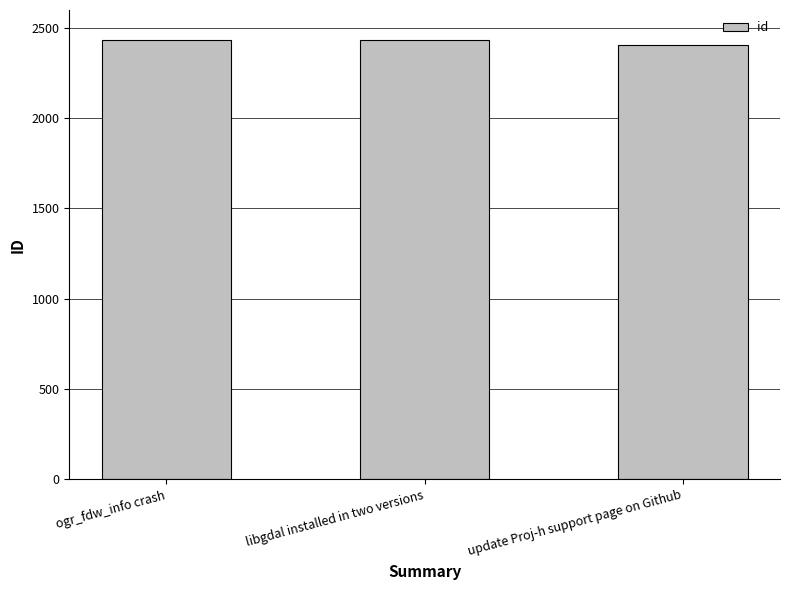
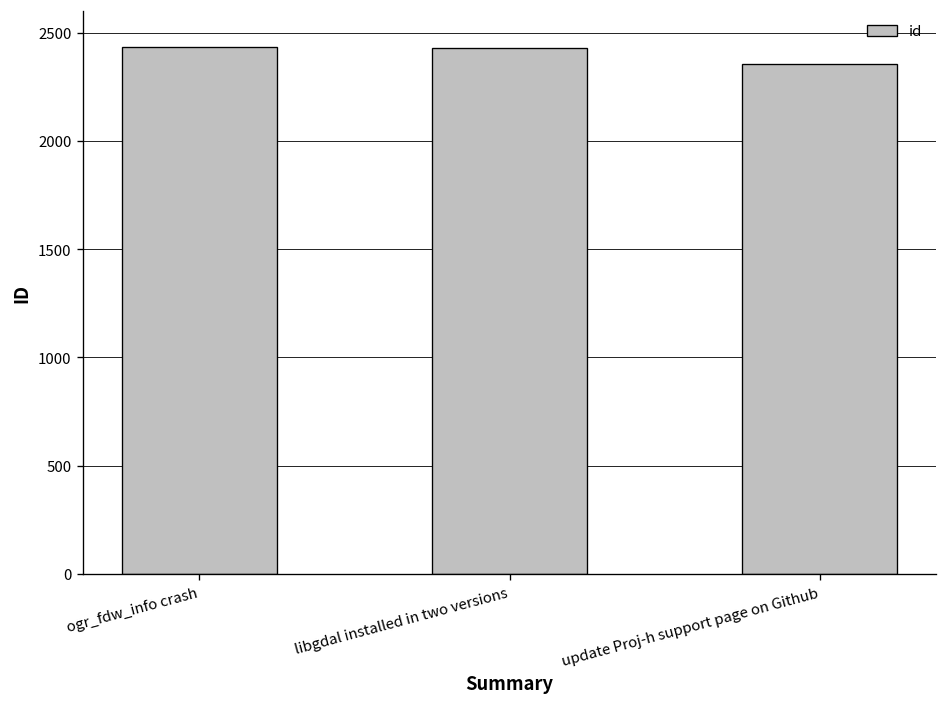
  {
    "ogr_fdw_info crash": 2430,
    "libgdal installed in two versions": 2430,
-   "update Proj-h support page on Github": 2400
+   "update Proj-h support page on Github": 2360
  }
